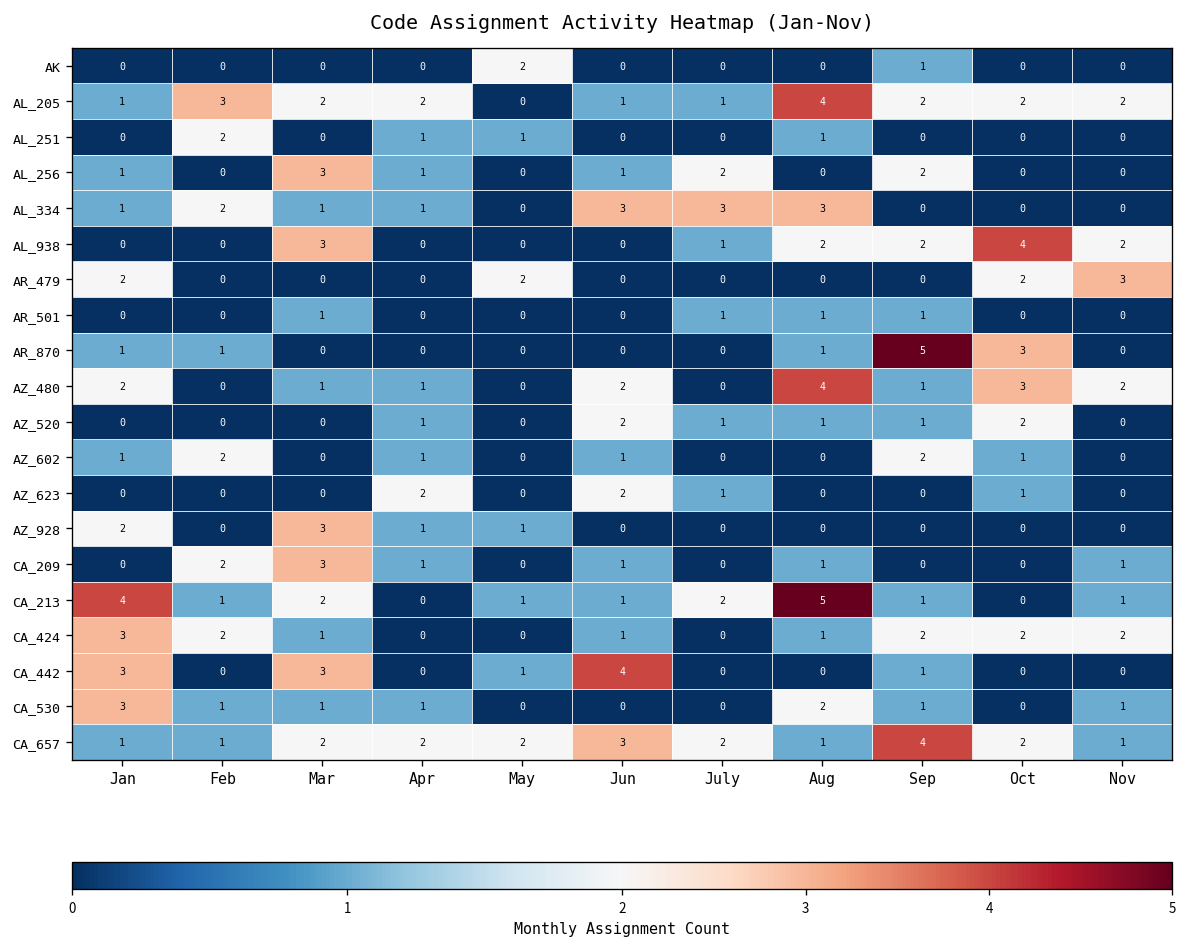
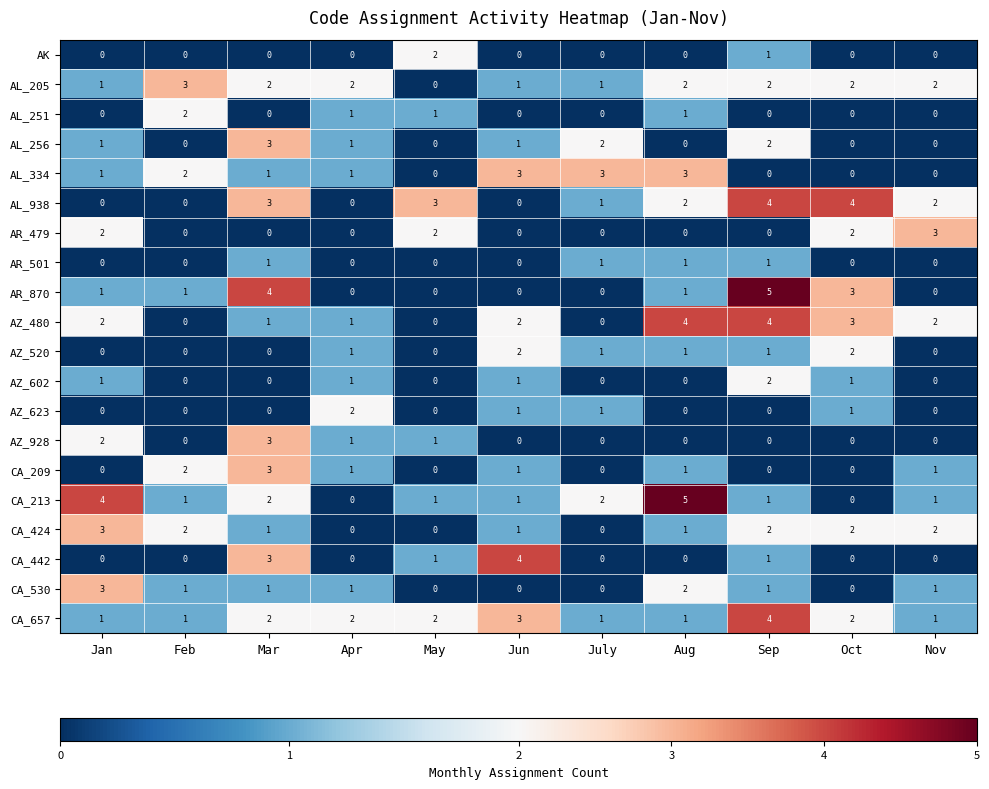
  {
    "AL_205": {
      "Jan": 1,
      "Feb": 3,
      "Mar": 2,
      "Apr": 2,
      "May": 0,
      "Jun": 1,
      "July": 1,
-     "Aug": 4,
+     "Aug": 2,
      "Sep": 2,
      "Oct": 2,
      "Nov": 2
    },
    "AL_938": {
      "Jan": 0,
      "Feb": 0,
      "Mar": 3,
      "Apr": 0,
-     "May": 0,
+     "May": 3,
      "Jun": 0,
      "July": 1,
      "Aug": 2,
-     "Sep": 2,
+     "Sep": 4,
      "Oct": 4,
      "Nov": 2
    },
    "AR_870": {
      "Jan": 1,
      "Feb": 1,
-     "Mar": 0,
+     "Mar": 4,
      "Apr": 0,
      "May": 0,
      "Jun": 0,
      "July": 0,
      "Aug": 1,
      "Sep": 5,
      "Oct": 3,
      "Nov": 0
    },
    "AZ_480": {
      "Jan": 2,
      "Feb": 0,
      "Mar": 1,
      "Apr": 1,
      "May": 0,
      "Jun": 2,
      "July": 0,
      "Aug": 4,
-     "Sep": 1,
+     "Sep": 4,
      "Oct": 3,
      "Nov": 2
    },
    "AZ_602": {
      "Jan": 1,
-     "Feb": 2,
+     "Feb": 0,
      "Mar": 0,
      "Apr": 1,
      "May": 0,
      "Jun": 1,
      "July": 0,
      "Aug": 0,
      "Sep": 2,
      "Oct": 1,
      "Nov": 0
    },
    "AZ_623": {
      "Jan": 0,
      "Feb": 0,
      "Mar": 0,
      "Apr": 2,
      "May": 0,
-     "Jun": 2,
+     "Jun": 1,
      "July": 1,
      "Aug": 0,
      "Sep": 0,
      "Oct": 1,
      "Nov": 0
    },
    "CA_442": {
-     "Jan": 3,
+     "Jan": 0,
      "Feb": 0,
      "Mar": 3,
      "Apr": 0,
      "May": 1,
      "Jun": 4,
      "July": 0,
      "Aug": 0,
      "Sep": 1,
      "Oct": 0,
      "Nov": 0
    },
    "CA_657": {
      "Jan": 1,
      "Feb": 1,
      "Mar": 2,
      "Apr": 2,
      "May": 2,
      "Jun": 3,
-     "July": 2,
+     "July": 1,
      "Aug": 1,
      "Sep": 4,
      "Oct": 2,
      "Nov": 1
    }
  }
